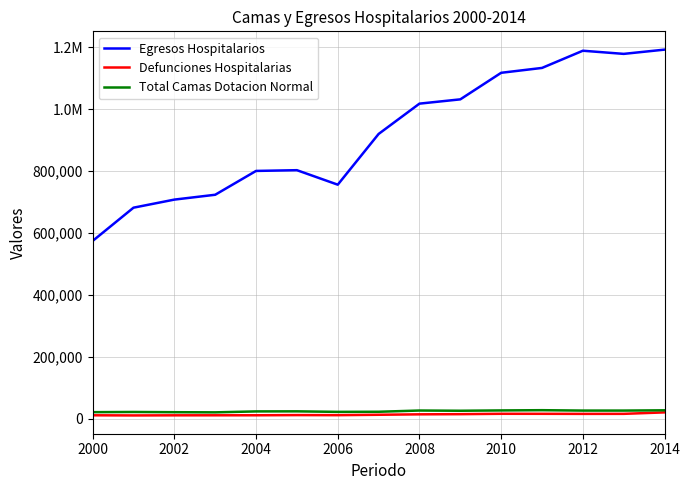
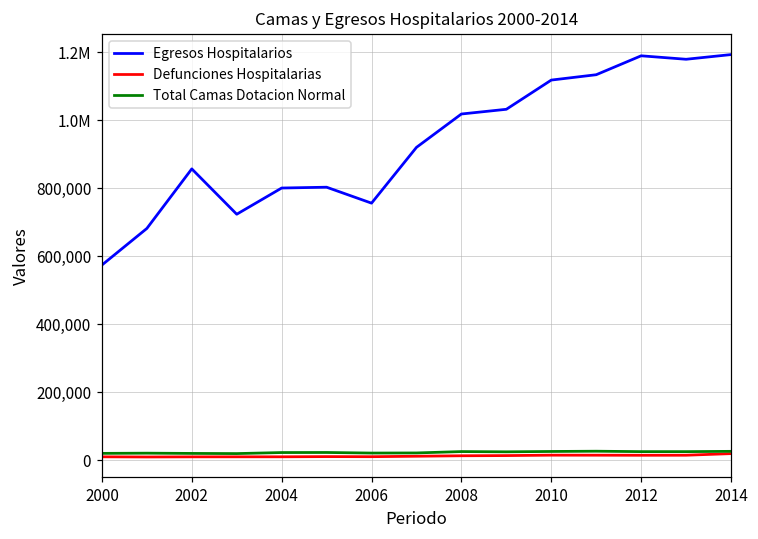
  {
    "Egresos Hospitalarios": {
      "2000": "570,000",
-     "2002": "710,000",
+     "2002": "860,000",
      "2004": "800,000",
      "2006": "760,000",
      "2008": "1,020,000",
      "2010": "1,120,000",
      "2012": "1,190,000",
      "2014": "1,190,000"
    },
    "Defunciones Hospitalarias": {
      "2000": "10,000",
      "2002": "10,000",
      "2004": "10,000",
      "2006": "10,000",
      "2008": "10,000",
      "2010": "20,000",
      "2012": "10,000"
    },
    "Total Camas Dotacion Normal": {
      "2000": "20,000",
      "2002": "20,000",
      "2004": "20,000",
      "2006": "20,000",
      "2008": "30,000",
      "2010": "30,000",
      "2012": "30,000"
    }
  }
